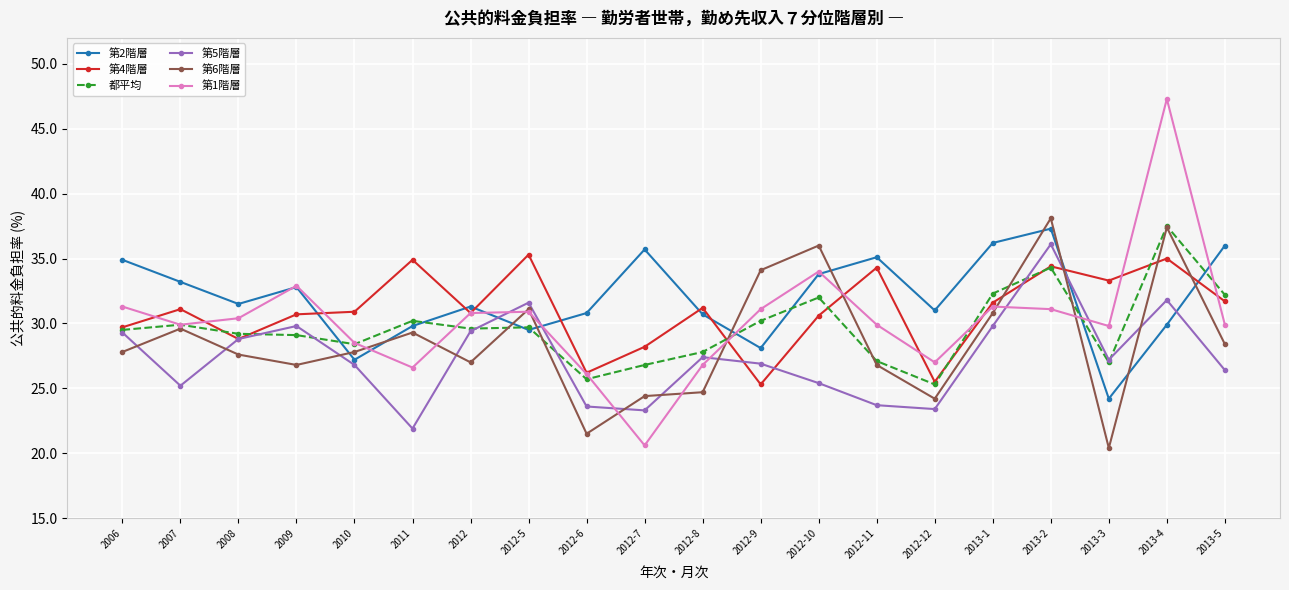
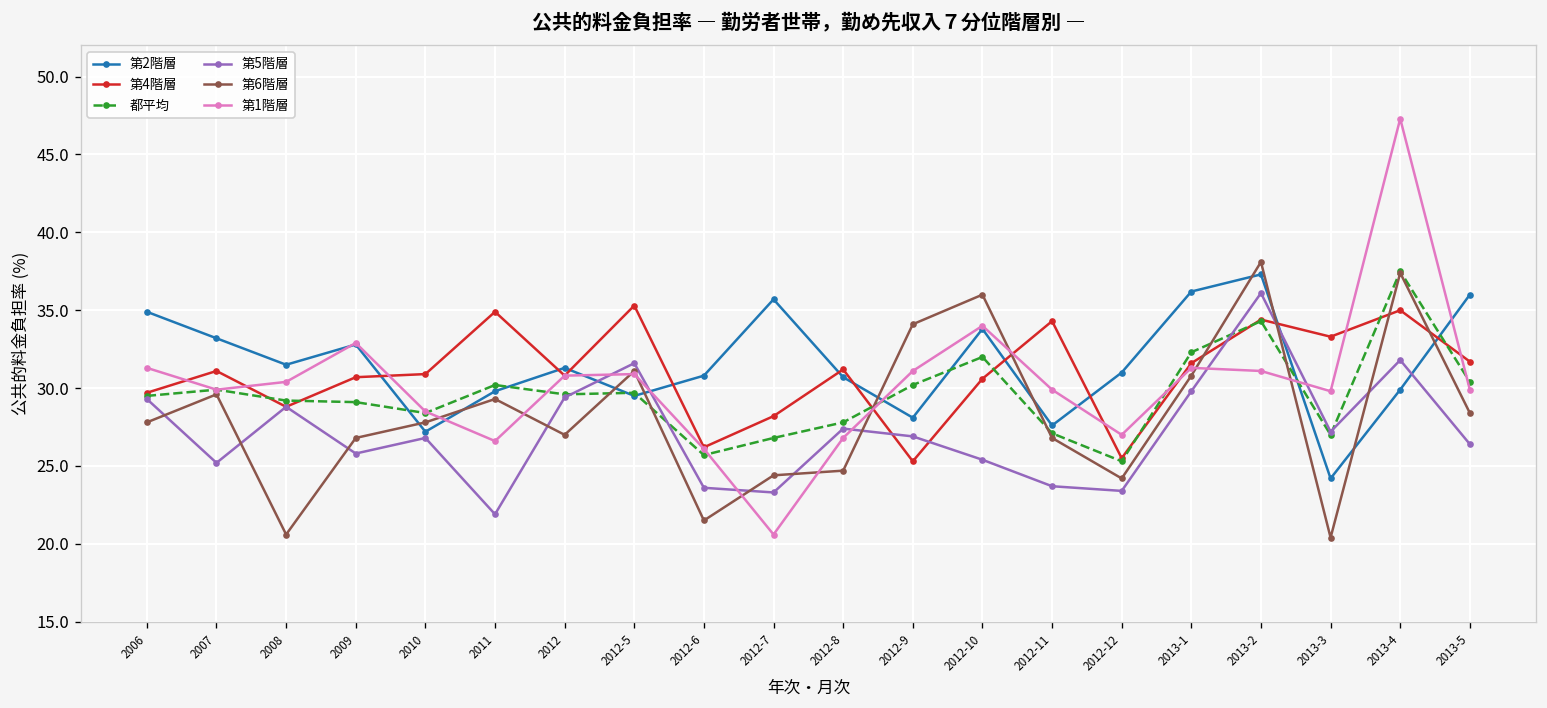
  {
    "第2階層": {
      "2006": 34.9,
      "2007": 33.2,
      "2008": 31.5,
      "2010": 27.2,
      "2011": 29.8,
      "2012": 31.3,
      "2012-5": 29.5,
      "2012-6": 30.8,
      "2012-7": 35.7,
      "2012-8": 30.7,
      "2012-9": 28.1,
      "2012-10": 33.8,
-     "2012-11": 35.1,
+     "2012-11": 27.6,
      "2012-12": 31.0,
      "2013-1": 36.2,
      "2013-2": 37.3,
      "2013-3": 24.2,
      "2013-4": 29.9,
      "2013-5": 36.0
    },
    "第4階層": {
      "2006": 29.7,
      "2007": 31.1,
      "2009": 30.7,
      "2010": 30.9,
      "2011": 34.9,
      "2012-5": 35.3,
      "2012-7": 28.2,
      "2012-8": 31.2,
      "2012-9": 25.3,
      "2012-10": 30.6,
      "2012-11": 34.3,
      "2012-12": 25.5,
      "2013-1": 31.6,
      "2013-3": 33.3,
      "2013-4": 35.0,
      "2013-5": 31.7
    },
    "都平均": {
      "2006": 29.5,
      "2008": 29.2,
      "2009": 29.1,
      "2011": 30.2,
      "2012": 29.6,
      "2012-5": 29.7,
      "2012-6": 25.7,
      "2012-7": 26.8,
      "2012-8": 27.8,
      "2012-9": 30.2,
      "2012-10": 32.0,
      "2012-11": 27.1,
      "2012-12": 25.3,
      "2013-1": 32.3,
      "2013-3": 27.0,
-     "2013-5": 32.2
+     "2013-5": 30.4
    },
    "第5階層": {
      "2006": 29.3,
      "2007": 25.2,
-     "2009": 29.8,
+     "2009": 25.8,
      "2010": 26.8,
      "2011": 21.9,
      "2012": 29.4,
      "2012-5": 31.6,
      "2012-6": 23.6,
      "2012-7": 23.3,
      "2012-8": 27.4,
      "2012-9": 26.9,
      "2012-10": 25.4,
      "2012-11": 23.7,
      "2012-12": 23.4,
      "2013-1": 29.8,
      "2013-2": 36.1,
      "2013-3": 27.2,
      "2013-4": 31.8,
      "2013-5": 26.4
    },
    "第6階層": {
      "2006": 27.8,
      "2007": 29.6,
-     "2008": 27.6,
+     "2008": 20.6,
      "2009": 26.8,
      "2010": 27.8,
      "2011": 29.3,
      "2012": 27.0,
      "2012-5": 31.1,
      "2012-6": 21.5,
      "2012-7": 24.4,
      "2012-8": 24.7,
      "2012-9": 34.1,
      "2012-10": 36.0,
      "2012-11": 26.8,
      "2012-12": 24.2,
      "2013-1": 30.8,
      "2013-2": 38.1,
      "2013-3": 20.4,
      "2013-5": 28.4
    },
    "第1階層": {
      "2006": 31.3,
      "2008": 30.4,
      "2011": 26.6,
      "2012-5": 30.9,
      "2012-7": 20.6,
      "2012-8": 26.8,
      "2012-9": 31.1,
      "2012-10": 34.0,
      "2012-11": 29.9,
      "2012-12": 27.0,
      "2013-1": 31.3,
      "2013-2": 31.1,
      "2013-3": 29.8,
      "2013-4": 47.3,
      "2013-5": 29.9
    }
  }
